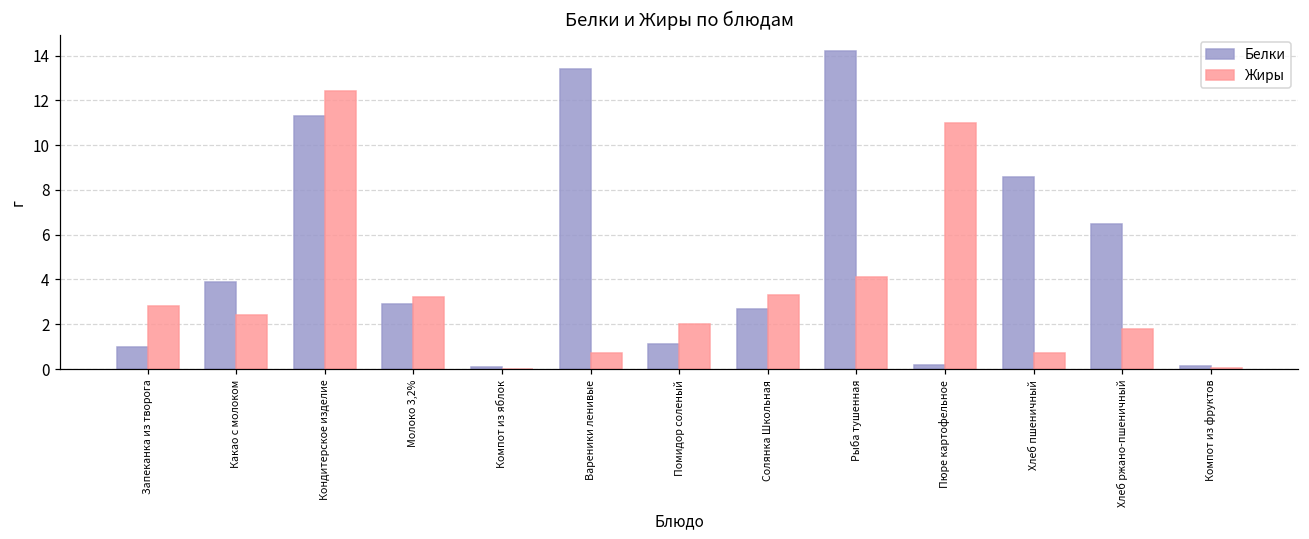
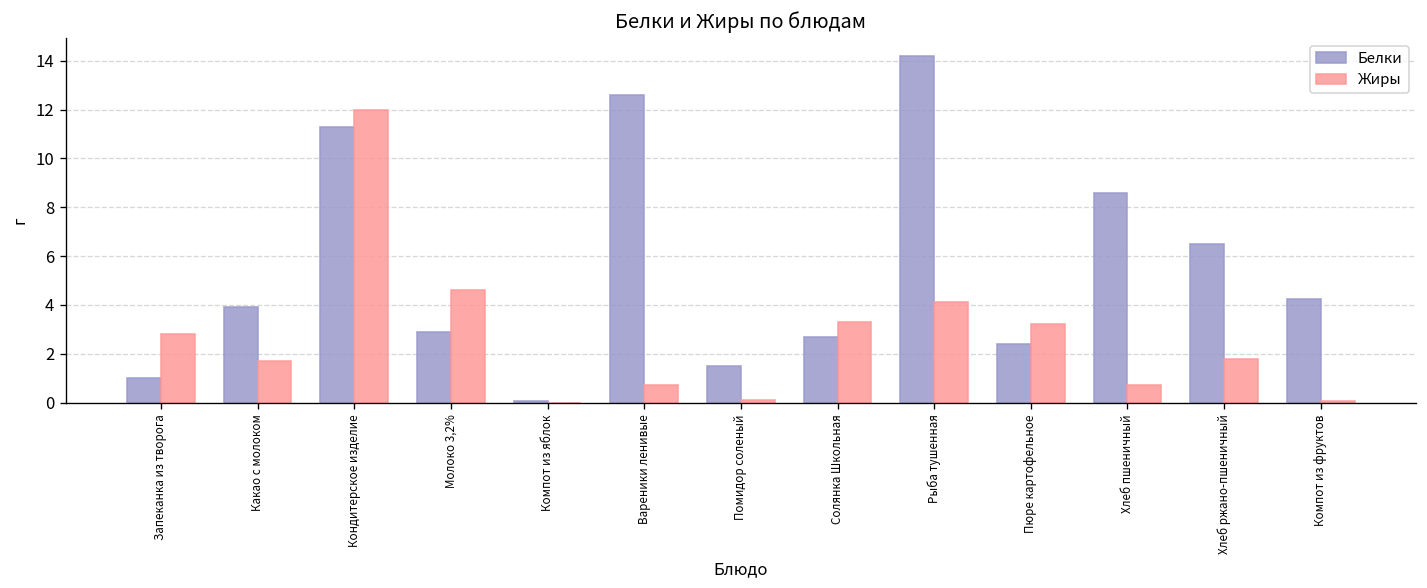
  {
    "Белки": {
      "Запеканка из творога": 1.0,
      "Какао с молоком": 3.9,
      "Кондитерское изделие": 11.3,
      "Молоко 3,2%": 2.9,
-     "Вареники ленивые": 13.4,
-     "Помидор соленый": 1.1,
+     "Вареники ленивые": 12.6,
+     "Помидор соленый": 1.5,
      "Солянка Школьная": 2.7,
      "Рыба тушенная": 14.2,
-     "Пюре картофельное": 0.2,
+     "Пюре картофельное": 2.4,
      "Хлеб пшеничный": 8.6,
      "Хлеб ржано-пшеничный": 6.5,
-     "Компот из фруктов": 0.1
+     "Компот из фруктов": 4.2
    },
    "Жиры": {
      "Запеканка из творога": 2.8,
-     "Какао с молоком": 2.4,
-     "Кондитерское изделие": 12.4,
-     "Молоко 3,2%": 3.2,
+     "Какао с молоком": 1.7,
+     "Кондитерское изделие": 12.0,
+     "Молоко 3,2%": 4.6,
      "Компот из яблок": 0.0,
      "Вареники ленивые": 0.7,
-     "Помидор соленый": 2.0,
+     "Помидор соленый": 0.1,
      "Солянка Школьная": 3.3,
      "Рыба тушенная": 4.1,
-     "Пюре картофельное": 11.0,
+     "Пюре картофельное": 3.2,
      "Хлеб пшеничный": 0.7,
      "Хлеб ржано-пшеничный": 1.8
    }
  }
